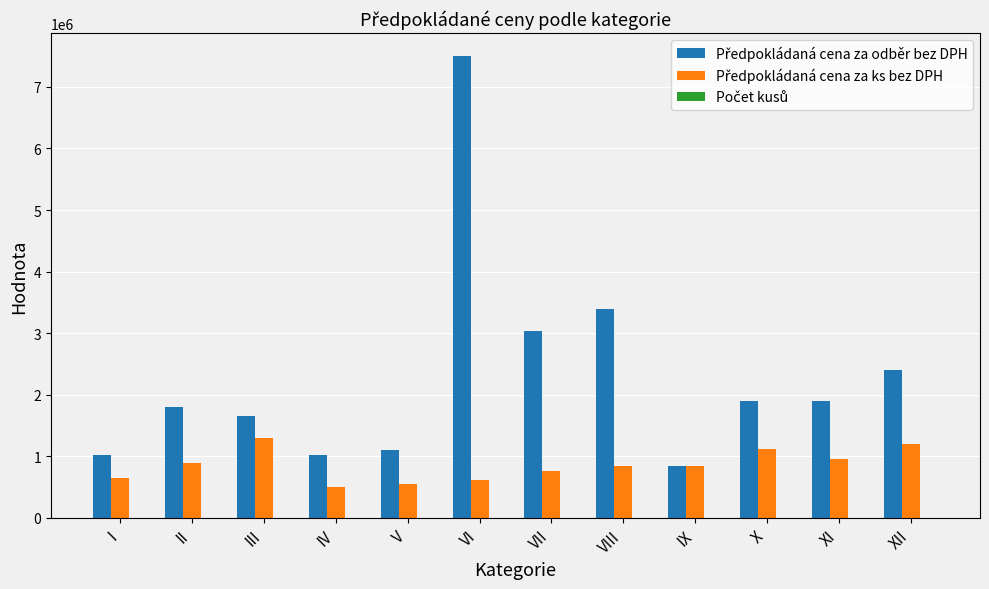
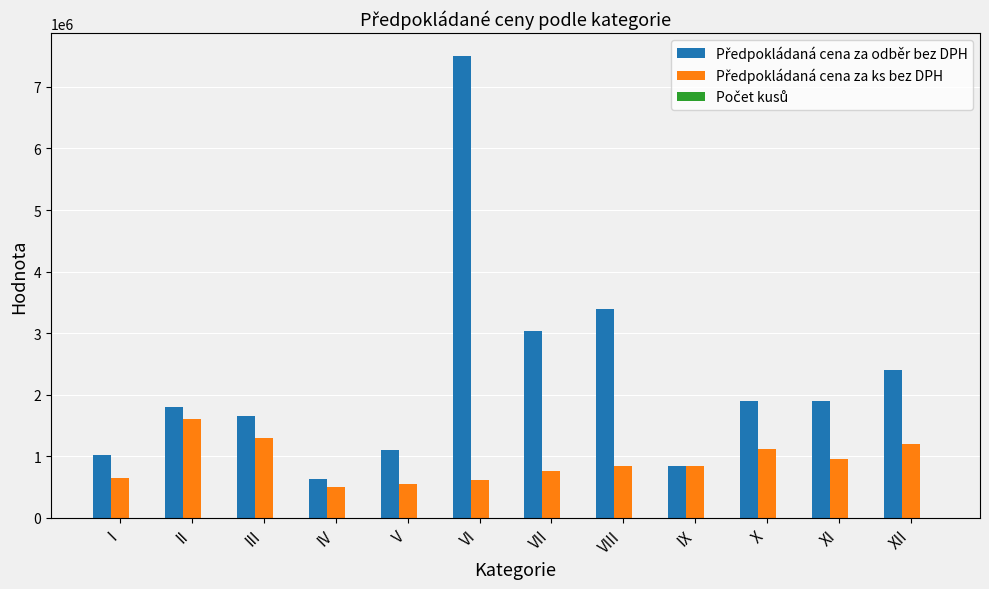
  {
    "Předpokládaná cena za odběr bez DPH": {
      "I": 1000000,
      "II": 1800000,
      "III": 1700000,
-     "IV": 1000000,
+     "IV": 600000,
      "V": 1100000,
      "VI": 7500000,
      "VII": 3000000,
      "VIII": 3400000,
      "IX": 900000,
      "X": 1900000,
      "XI": 1900000,
      "XII": 2400000
    },
    "Předpokládaná cena za ks bez DPH": {
      "I": 700000,
-     "II": 900000,
+     "II": 1600000,
      "III": 1300000,
      "IV": 500000,
      "V": 600000,
      "VI": 600000,
      "VII": 800000,
      "VIII": 900000,
      "IX": 900000,
      "X": 1100000,
      "XI": 1000000,
      "XII": 1200000
    }
  }
